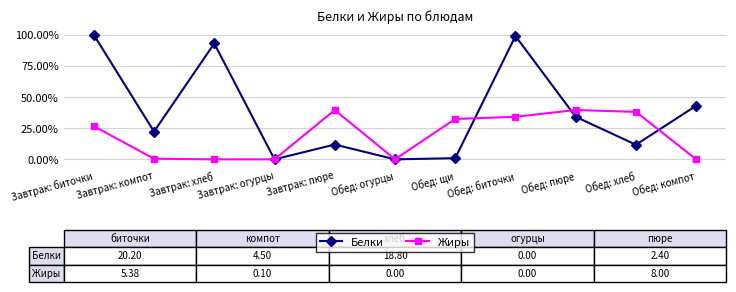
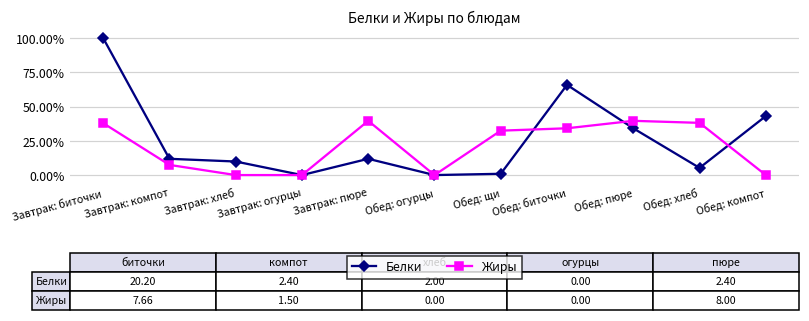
  {
    "Белки": {
-     "Завтрак: компот": "4.50",
-     "Завтрак: хлеб": "18.80",
-     "Обед: биточки": "99%",
-     "Обед: хлеб": "12%"
+     "Завтрак: компот": "2.40",
+     "Завтрак: хлеб": "2.00",
+     "Обед: биточки": "66%",
+     "Обед: хлеб": "5%"
    },
    "Жиры": {
-     "Завтрак: биточки": "5.38",
-     "Завтрак: компот": "0.10"
+     "Завтрак: биточки": "7.66",
+     "Завтрак: компот": "1.50"
    }
  }
